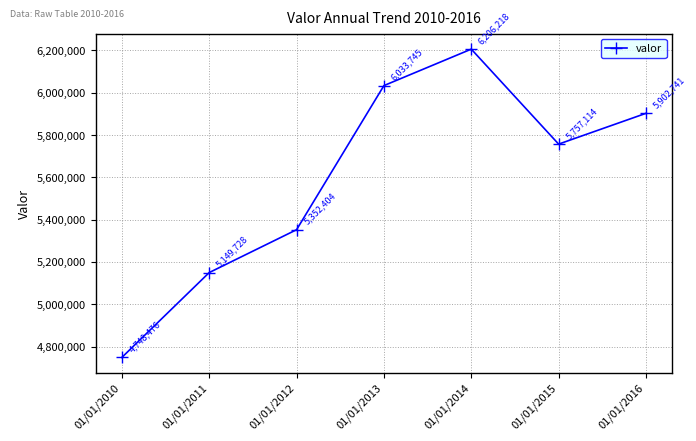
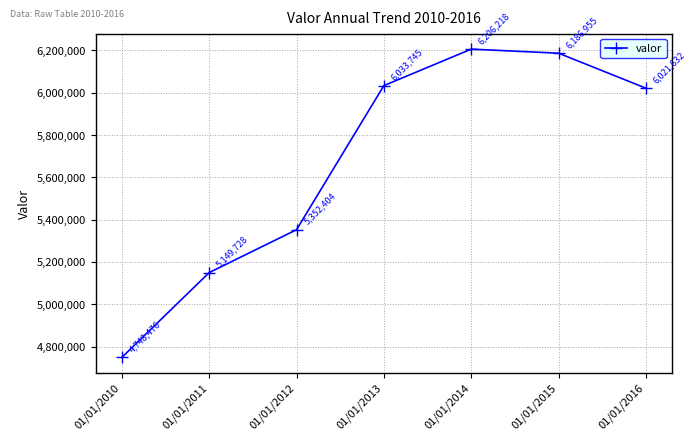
  {
    "01/01/2010": "4,748,476",
    "01/01/2011": "5,149,728",
    "01/01/2012": "5,352,404",
    "01/01/2013": "6,033,745",
    "01/01/2014": "6,206,218",
-   "01/01/2015": "5,757,114",
-   "01/01/2016": "5,902,741"
+   "01/01/2015": "6,186,955",
+   "01/01/2016": "6,021,632"
  }
